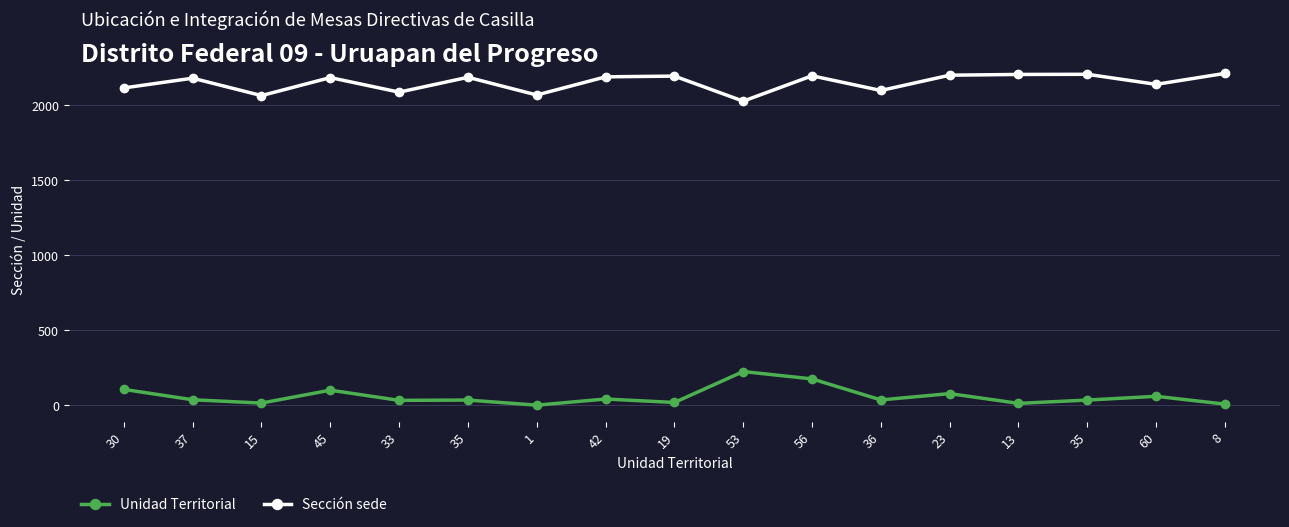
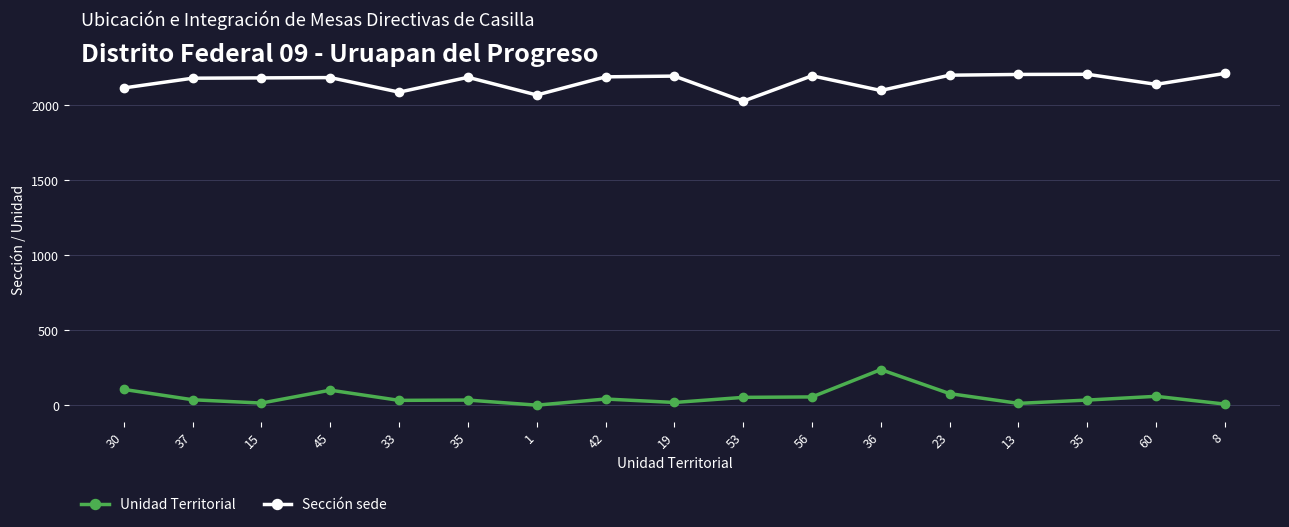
  {
    "Unidad Territorial": {
      "30": 110,
      "37": 40,
      "15": 20,
      "45": 100,
      "33": 30,
      "1": 0,
      "42": 40,
      "19": 20,
-     "53": 230,
-     "56": 180,
-     "36": 40,
+     "53": 50,
+     "56": 60,
+     "36": 240,
      "23": 80,
      "13": 10,
      "60": 60,
      "8": 10
    },
    "Sección sede": {
      "30": 2120,
      "37": 2180,
-     "15": 2060,
+     "15": 2180,
      "33": 2090,
      "1": 2070,
      "42": 2190,
      "19": 2190,
      "53": 2030,
      "56": 2200,
      "36": 2100,
      "23": 2200,
      "13": 2210,
      "60": 2140,
      "8": 2210
    }
  }
